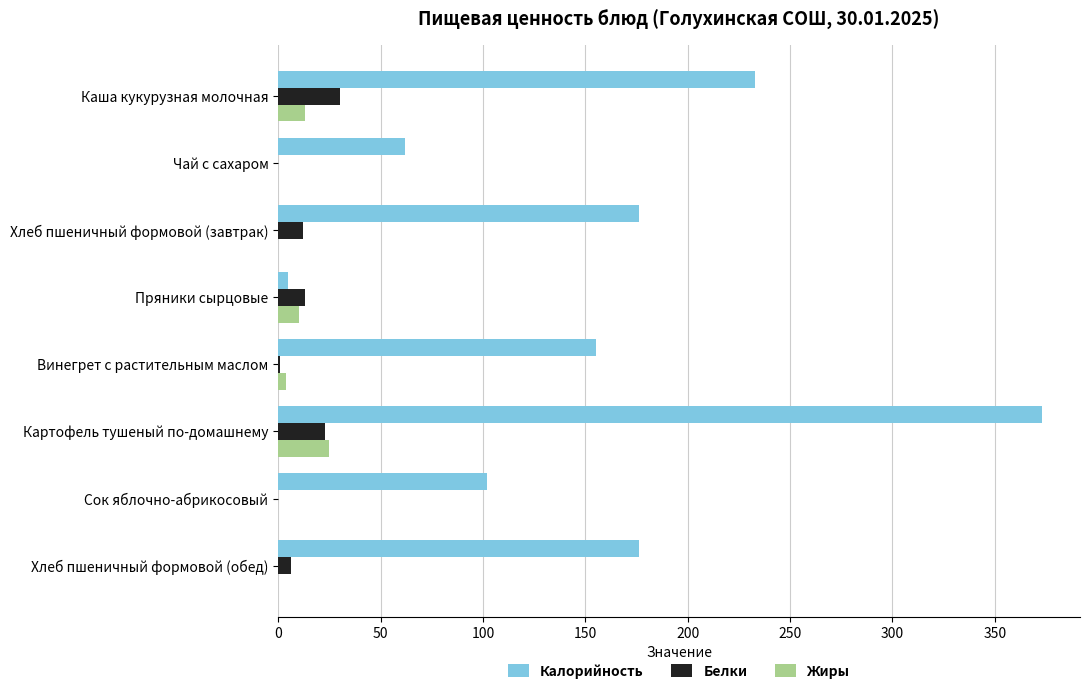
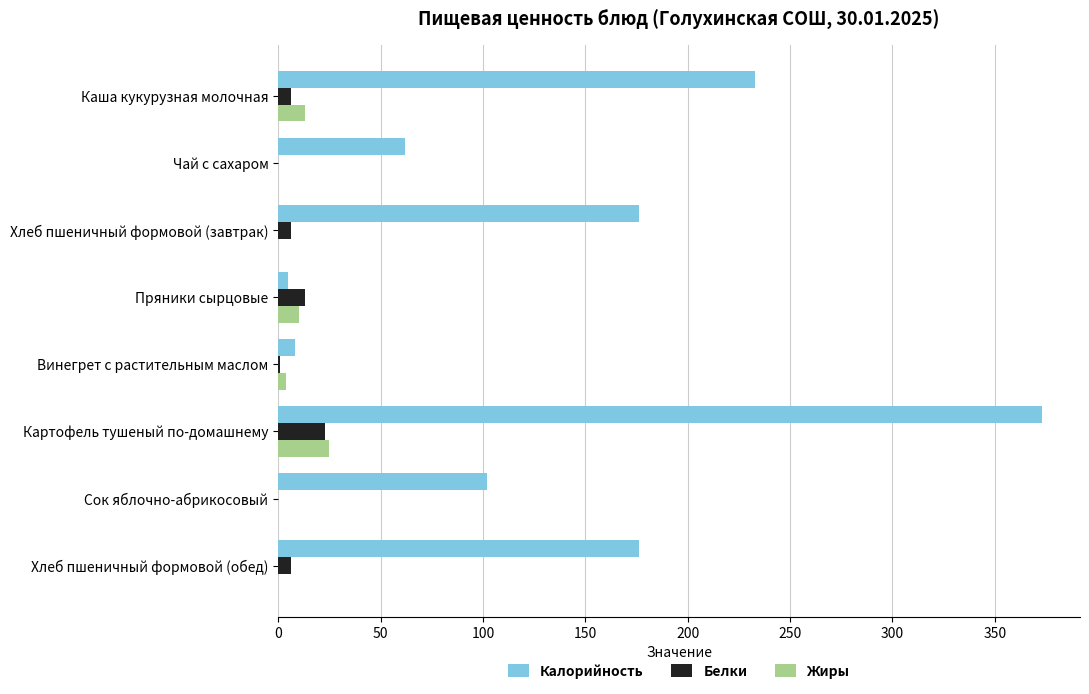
  {
    "Калорийность": {
      "Каша кукурузная молочная": 233,
      "Чай с сахаром": 62,
      "Хлеб пшеничный формовой (завтрак)": 176,
      "Пряники сырцовые": 5,
-     "Винегрет с растительным маслом": 155,
+     "Винегрет с растительным маслом": 8,
      "Картофель тушеный по-домашнему": 373,
      "Сок яблочно-абрикосовый": 102,
      "Хлеб пшеничный формовой (обед)": 176
    },
    "Белки": {
-     "Каша кукурузная молочная": 30,
+     "Каша кукурузная молочная": 6,
      "Чай с сахаром": 0,
-     "Хлеб пшеничный формовой (завтрак)": 12,
+     "Хлеб пшеничный формовой (завтрак)": 6,
      "Пряники сырцовые": 13,
      "Картофель тушеный по-домашнему": 23,
      "Сок яблочно-абрикосовый": 0,
      "Хлеб пшеничный формовой (обед)": 6
    },
    "Жиры": {
      "Каша кукурузная молочная": 13,
      "Чай с сахаром": 0,
      "Хлеб пшеничный формовой (завтрак)": 0,
      "Пряники сырцовые": 10,
      "Винегрет с растительным маслом": 4,
      "Картофель тушеный по-домашнему": 25,
      "Сок яблочно-абрикосовый": 0,
      "Хлеб пшеничный формовой (обед)": 0
    }
  }
